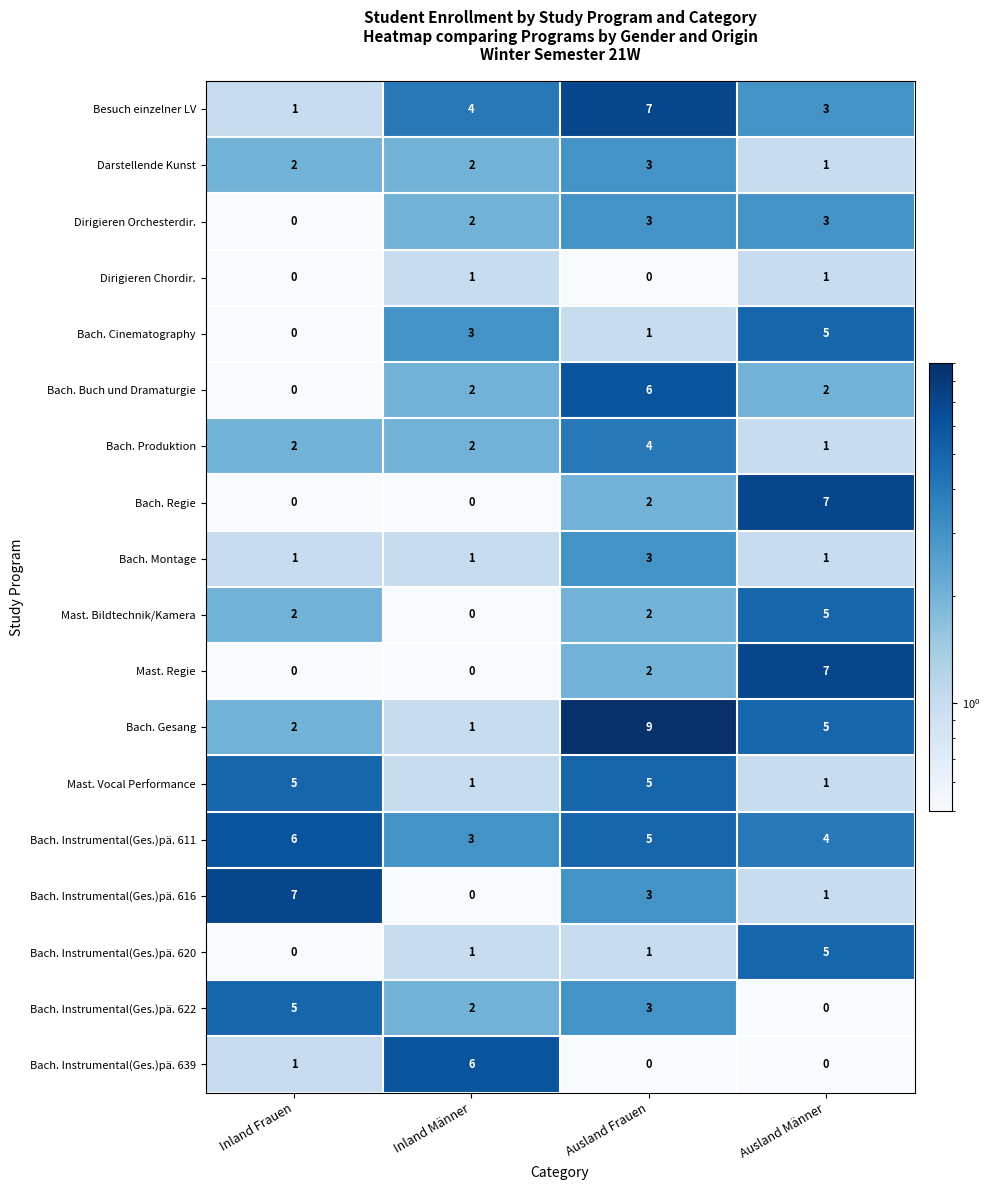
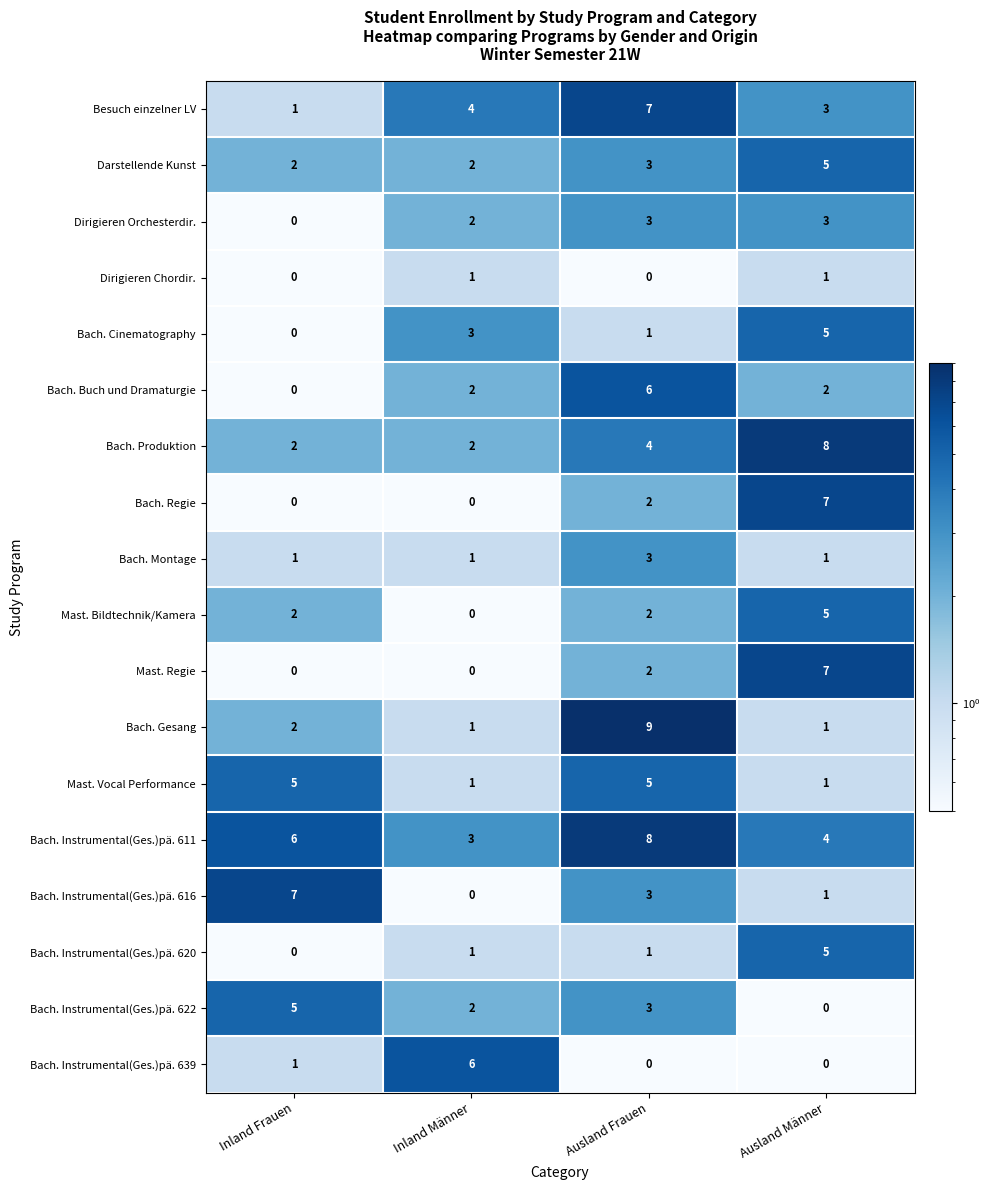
  {
    "Besuch einzelner LV": {
      "Inland Frauen": 1,
      "Inland Männer": 4,
      "Ausland Frauen": 7,
      "Ausland Männer": 3
    },
    "Darstellende Kunst": {
      "Inland Frauen": 2,
      "Inland Männer": 2,
      "Ausland Frauen": 3,
-     "Ausland Männer": 1
+     "Ausland Männer": 5
    },
    "Dirigieren Orchesterdir.": {
      "Inland Frauen": 0,
      "Inland Männer": 2,
      "Ausland Frauen": 3,
      "Ausland Männer": 3
    },
    "Dirigieren Chordir.": {
      "Inland Frauen": 0,
      "Inland Männer": 1,
      "Ausland Frauen": 0,
      "Ausland Männer": 1
    },
    "Bach. Cinematography": {
      "Inland Frauen": 0,
      "Inland Männer": 3,
      "Ausland Frauen": 1,
      "Ausland Männer": 5
    },
    "Bach. Buch und Dramaturgie": {
      "Inland Frauen": 0,
      "Inland Männer": 2,
      "Ausland Frauen": 6,
      "Ausland Männer": 2
    },
    "Bach. Produktion": {
      "Inland Frauen": 2,
      "Inland Männer": 2,
      "Ausland Frauen": 4,
-     "Ausland Männer": 1
+     "Ausland Männer": 8
    },
    "Bach. Regie": {
      "Inland Frauen": 0,
      "Inland Männer": 0,
      "Ausland Frauen": 2,
      "Ausland Männer": 7
    },
    "Bach. Montage": {
      "Inland Frauen": 1,
      "Inland Männer": 1,
      "Ausland Frauen": 3,
      "Ausland Männer": 1
    },
    "Mast. Bildtechnik/Kamera": {
      "Inland Frauen": 2,
      "Inland Männer": 0,
      "Ausland Frauen": 2,
      "Ausland Männer": 5
    },
    "Mast. Regie": {
      "Inland Frauen": 0,
      "Inland Männer": 0,
      "Ausland Frauen": 2,
      "Ausland Männer": 7
    },
    "Bach. Gesang": {
      "Inland Frauen": 2,
      "Inland Männer": 1,
      "Ausland Frauen": 9,
-     "Ausland Männer": 5
+     "Ausland Männer": 1
    },
    "Mast. Vocal Performance": {
      "Inland Frauen": 5,
      "Inland Männer": 1,
      "Ausland Frauen": 5,
      "Ausland Männer": 1
    },
    "Bach. Instrumental(Ges.)pä. 611": {
      "Inland Frauen": 6,
      "Inland Männer": 3,
-     "Ausland Frauen": 5,
+     "Ausland Frauen": 8,
      "Ausland Männer": 4
    },
    "Bach. Instrumental(Ges.)pä. 616": {
      "Inland Frauen": 7,
      "Inland Männer": 0,
      "Ausland Frauen": 3,
      "Ausland Männer": 1
    },
    "Bach. Instrumental(Ges.)pä. 620": {
      "Inland Frauen": 0,
      "Inland Männer": 1,
      "Ausland Frauen": 1,
      "Ausland Männer": 5
    },
    "Bach. Instrumental(Ges.)pä. 622": {
      "Inland Frauen": 5,
      "Inland Männer": 2,
      "Ausland Frauen": 3,
      "Ausland Männer": 0
    },
    "Bach. Instrumental(Ges.)pä. 639": {
      "Inland Frauen": 1,
      "Inland Männer": 6,
      "Ausland Frauen": 0,
      "Ausland Männer": 0
    }
  }
